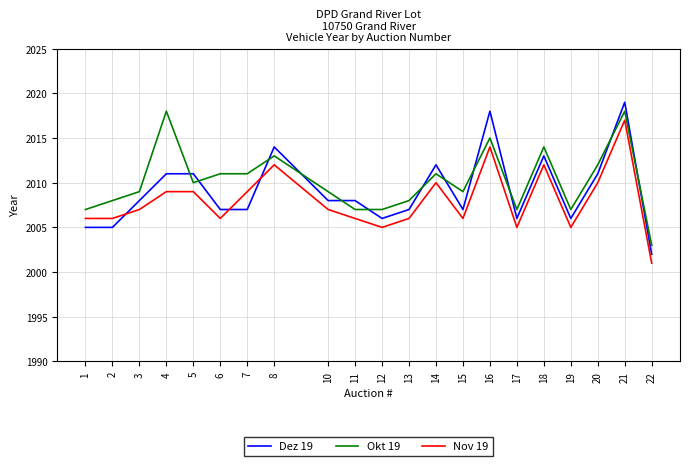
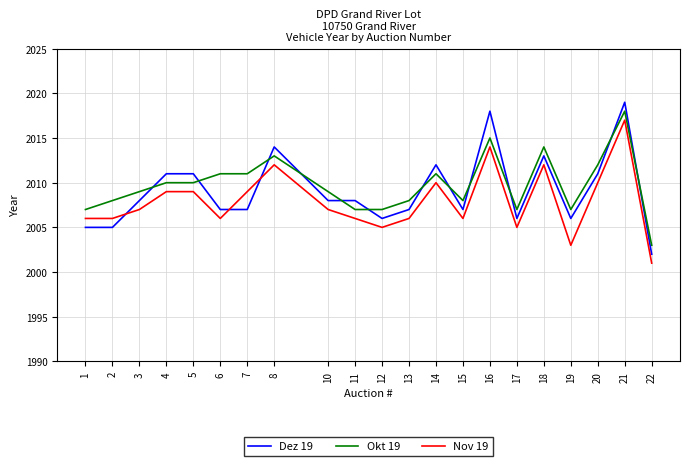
  {
    "Dez 19": {
      "1": 2005,
      "2": 2005,
      "3": 2008,
      "4": 2011,
      "5": 2011,
      "6": 2007,
      "7": 2007,
      "8": 2014,
      "10": 2008,
      "11": 2008,
      "12": 2006,
      "13": 2007,
      "14": 2012,
      "15": 2007,
      "16": 2018,
      "17": 2006,
      "18": 2013,
      "19": 2006,
      "20": 2011,
      "21": 2019,
      "22": 2002
    },
    "Okt 19": {
      "1": 2007,
      "2": 2008,
      "3": 2009,
-     "4": 2018,
+     "4": 2010,
      "5": 2010,
      "6": 2011,
      "7": 2011,
      "8": 2013,
      "10": 2009,
      "11": 2007,
      "12": 2007,
      "13": 2008,
      "14": 2011,
-     "15": 2009,
+     "15": 2008,
      "16": 2015,
      "17": 2007,
      "18": 2014,
      "19": 2007,
      "20": 2012,
      "21": 2018,
      "22": 2003
    },
    "Nov 19": {
      "1": 2006,
      "2": 2006,
      "3": 2007,
      "4": 2009,
      "5": 2009,
      "6": 2006,
      "7": 2009,
      "8": 2012,
      "10": 2007,
      "11": 2006,
      "12": 2005,
      "13": 2006,
      "14": 2010,
      "15": 2006,
      "16": 2014,
      "17": 2005,
      "18": 2012,
-     "19": 2005,
+     "19": 2003,
      "20": 2010,
      "21": 2017,
      "22": 2001
    }
  }
